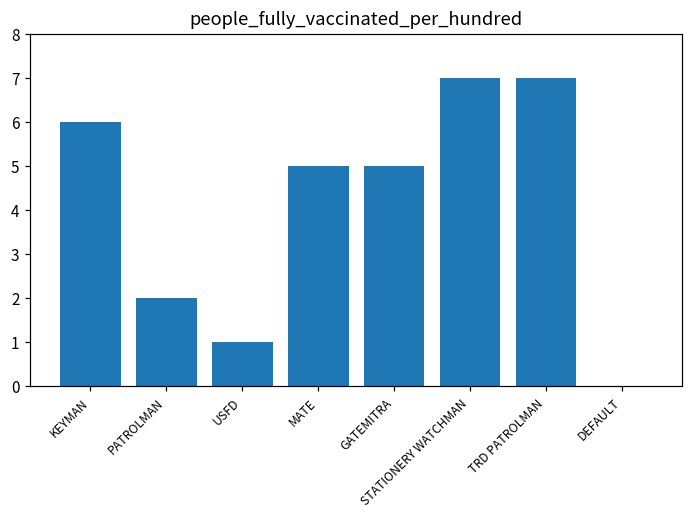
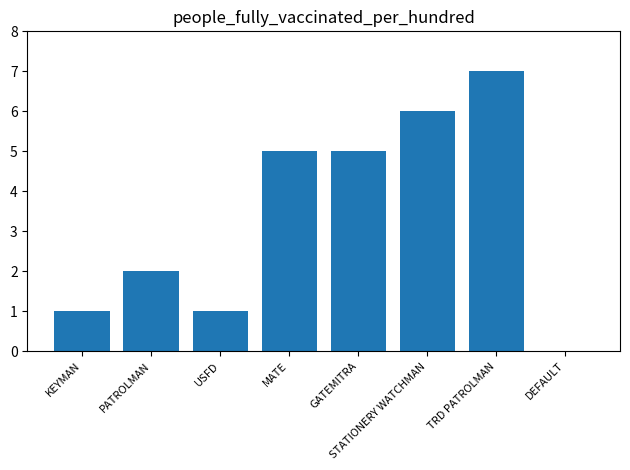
  {
-   "KEYMAN": 6,
+   "KEYMAN": 1,
    "PATROLMAN": 2,
    "USFD": 1,
    "MATE": 5,
    "GATEMITRA": 5,
-   "STATIONERY WATCHMAN": 7,
+   "STATIONERY WATCHMAN": 6,
    "TRD PATROLMAN": 7,
    "DEFAULT": 0
  }
